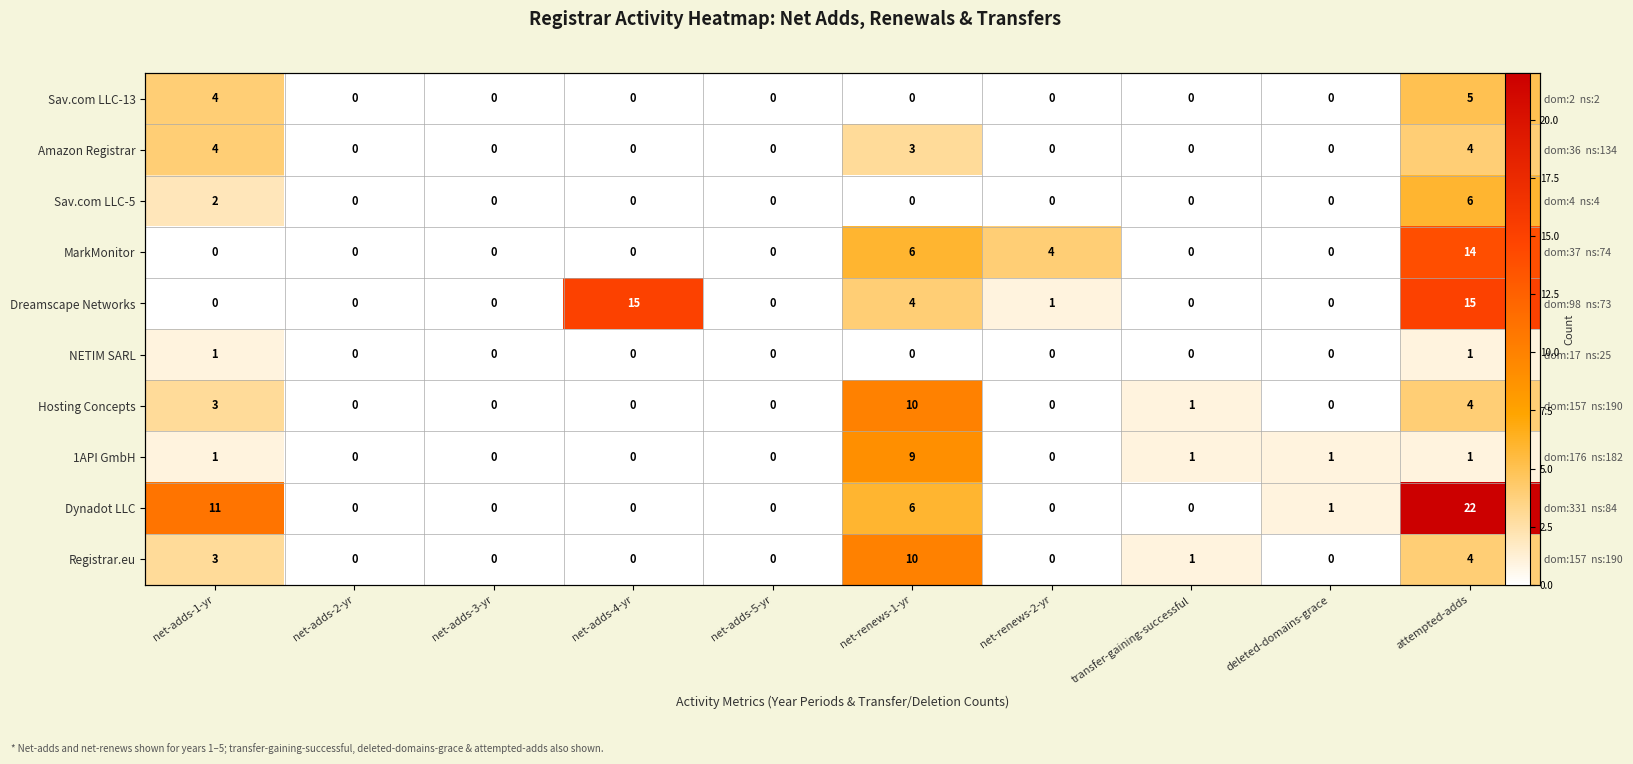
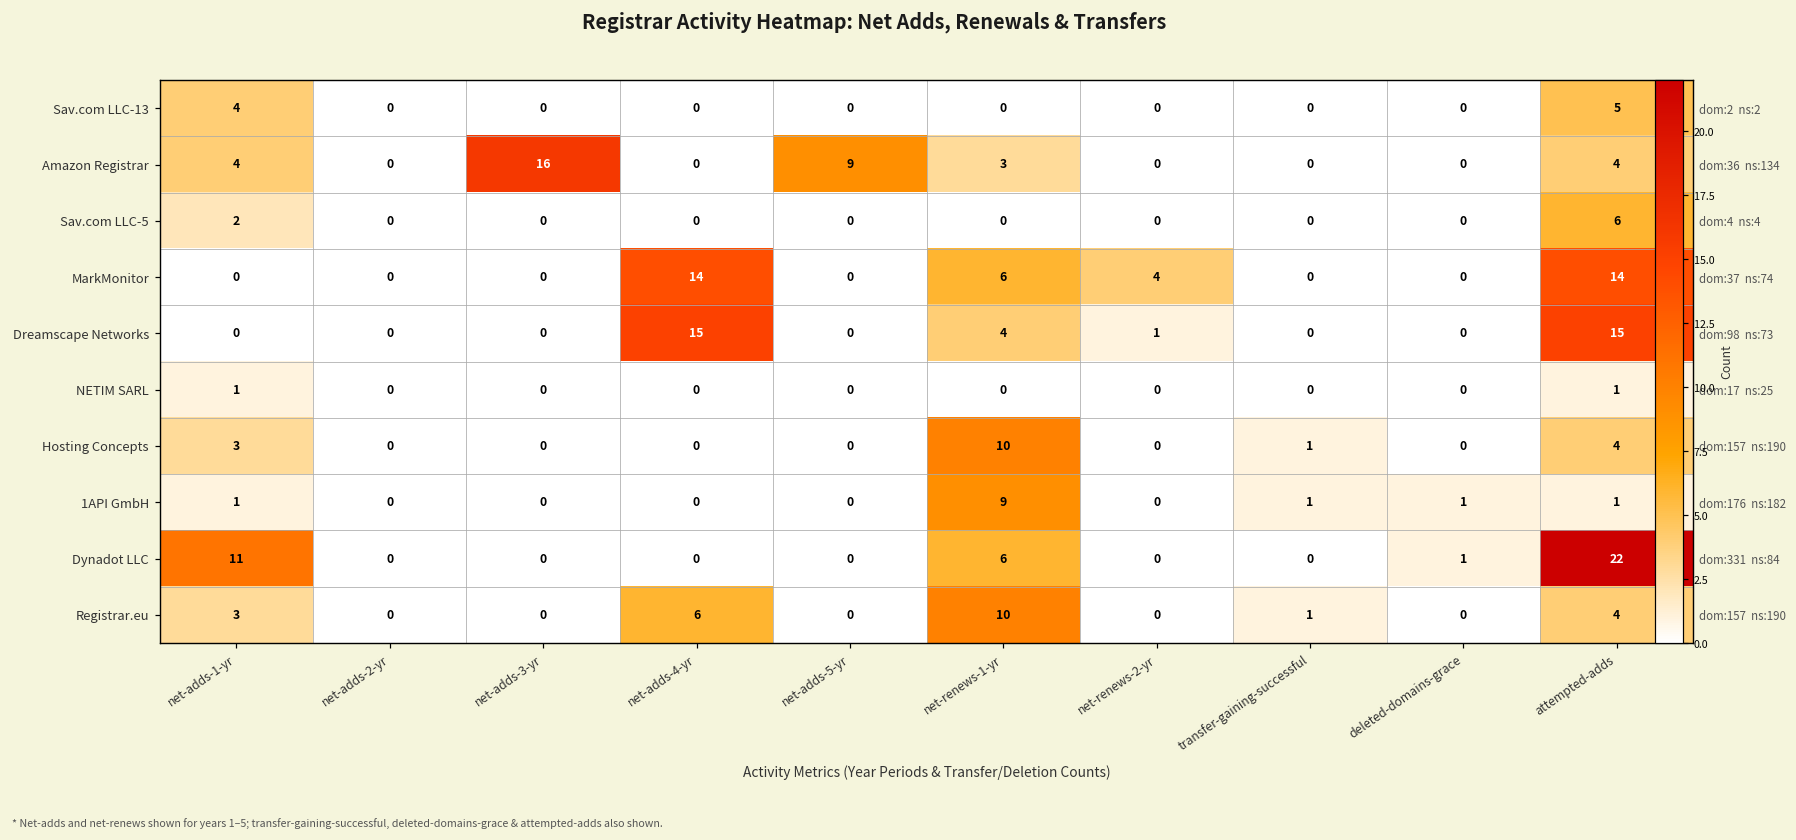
  {
    "Sav.com LLC-13": {
      "net-adds-1-yr": 4,
      "net-adds-2-yr": 0,
      "net-adds-3-yr": 0,
      "net-adds-4-yr": 0,
      "net-adds-5-yr": 0,
      "net-renews-1-yr": 0,
      "net-renews-2-yr": 0,
      "transfer-gaining-successful": 0,
      "deleted-domains-grace": 0,
      "attempted-adds": 5
    },
    "Amazon Registrar": {
      "net-adds-1-yr": 4,
      "net-adds-2-yr": 0,
-     "net-adds-3-yr": 0,
+     "net-adds-3-yr": 16,
      "net-adds-4-yr": 0,
-     "net-adds-5-yr": 0,
+     "net-adds-5-yr": 9,
      "net-renews-1-yr": 3,
      "net-renews-2-yr": 0,
      "transfer-gaining-successful": 0,
      "deleted-domains-grace": 0,
      "attempted-adds": 4
    },
    "Sav.com LLC-5": {
      "net-adds-1-yr": 2,
      "net-adds-2-yr": 0,
      "net-adds-3-yr": 0,
      "net-adds-4-yr": 0,
      "net-adds-5-yr": 0,
      "net-renews-1-yr": 0,
      "net-renews-2-yr": 0,
      "transfer-gaining-successful": 0,
      "deleted-domains-grace": 0,
      "attempted-adds": 6
    },
    "MarkMonitor": {
      "net-adds-1-yr": 0,
      "net-adds-2-yr": 0,
      "net-adds-3-yr": 0,
-     "net-adds-4-yr": 0,
+     "net-adds-4-yr": 14,
      "net-adds-5-yr": 0,
      "net-renews-1-yr": 6,
      "net-renews-2-yr": 4,
      "transfer-gaining-successful": 0,
      "deleted-domains-grace": 0,
      "attempted-adds": 14
    },
    "Dreamscape Networks": {
      "net-adds-1-yr": 0,
      "net-adds-2-yr": 0,
      "net-adds-3-yr": 0,
      "net-adds-4-yr": 15,
      "net-adds-5-yr": 0,
      "net-renews-1-yr": 4,
      "net-renews-2-yr": 1,
      "transfer-gaining-successful": 0,
      "deleted-domains-grace": 0,
      "attempted-adds": 15
    },
    "NETIM SARL": {
      "net-adds-1-yr": 1,
      "net-adds-2-yr": 0,
      "net-adds-3-yr": 0,
      "net-adds-4-yr": 0,
      "net-adds-5-yr": 0,
      "net-renews-1-yr": 0,
      "net-renews-2-yr": 0,
      "transfer-gaining-successful": 0,
      "deleted-domains-grace": 0,
      "attempted-adds": 1
    },
    "Hosting Concepts": {
      "net-adds-1-yr": 3,
      "net-adds-2-yr": 0,
      "net-adds-3-yr": 0,
      "net-adds-4-yr": 0,
      "net-adds-5-yr": 0,
      "net-renews-1-yr": 10,
      "net-renews-2-yr": 0,
      "transfer-gaining-successful": 1,
      "deleted-domains-grace": 0,
      "attempted-adds": 4
    },
    "1API GmbH": {
      "net-adds-1-yr": 1,
      "net-adds-2-yr": 0,
      "net-adds-3-yr": 0,
      "net-adds-4-yr": 0,
      "net-adds-5-yr": 0,
      "net-renews-1-yr": 9,
      "net-renews-2-yr": 0,
      "transfer-gaining-successful": 1,
      "deleted-domains-grace": 1,
      "attempted-adds": 1
    },
    "Dynadot LLC": {
      "net-adds-1-yr": 11,
      "net-adds-2-yr": 0,
      "net-adds-3-yr": 0,
      "net-adds-4-yr": 0,
      "net-adds-5-yr": 0,
      "net-renews-1-yr": 6,
      "net-renews-2-yr": 0,
      "transfer-gaining-successful": 0,
      "deleted-domains-grace": 1,
      "attempted-adds": 22
    },
    "Registrar.eu": {
      "net-adds-1-yr": 3,
      "net-adds-2-yr": 0,
      "net-adds-3-yr": 0,
-     "net-adds-4-yr": 0,
+     "net-adds-4-yr": 6,
      "net-adds-5-yr": 0,
      "net-renews-1-yr": 10,
      "net-renews-2-yr": 0,
      "transfer-gaining-successful": 1,
      "deleted-domains-grace": 0,
      "attempted-adds": 4
    }
  }
